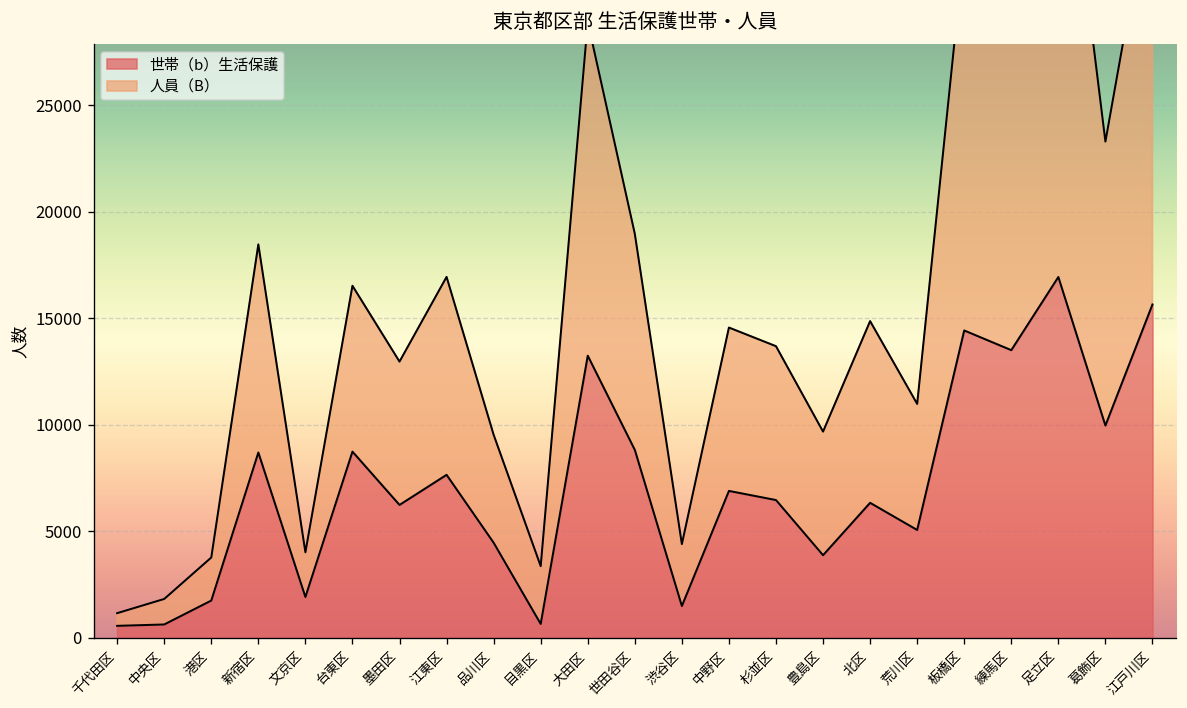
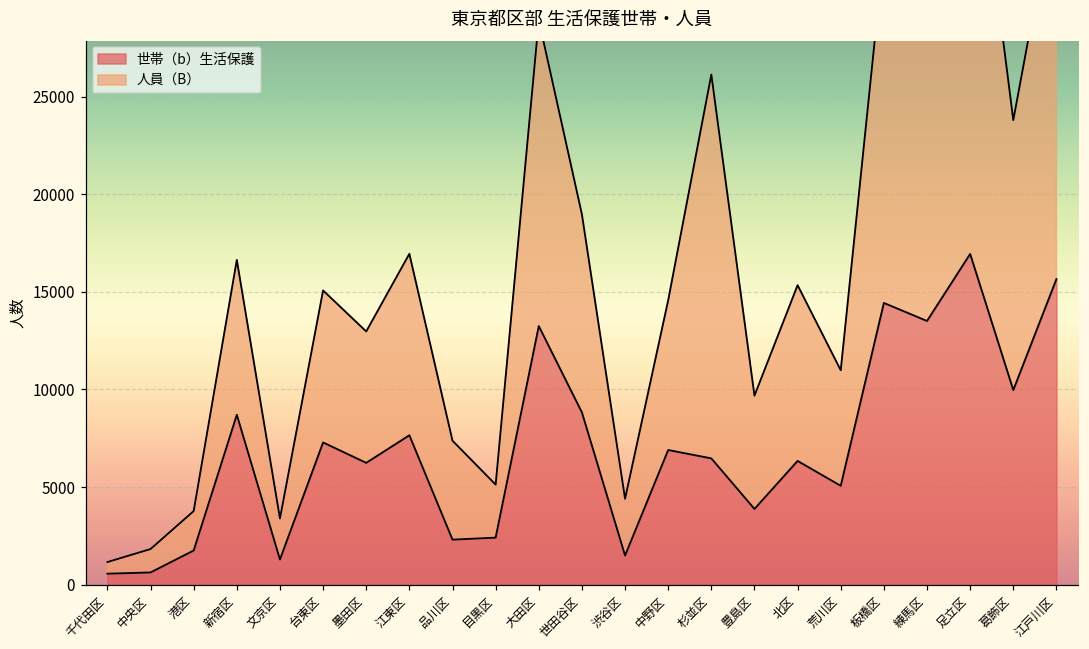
  {
    "世帯（b）生活保護": {
      "千代田区": 600,
      "中央区": 600,
      "港区": 1700,
      "新宿区": 8700,
-     "文京区": 1900,
-     "台東区": 8700,
+     "文京区": 1300,
+     "台東区": 7300,
      "墨田区": 6200,
      "江東区": 7700,
-     "品川区": 4500,
-     "目黒区": 700,
+     "品川区": 2300,
+     "目黒区": 2400,
      "大田区": 13200,
      "世田谷区": 8800,
      "渋谷区": 1500,
      "中野区": 6900,
      "杉並区": 6500,
      "豊島区": 3900,
      "北区": 6300,
      "荒川区": 5100,
      "板橋区": 14400,
      "練馬区": 13500,
      "足立区": 16900,
      "葛飾区": 10000,
      "江戸川区": 15700
    },
    "人員（B）": {
      "千代田区": 600,
      "中央区": 1200,
      "港区": 2000,
-     "新宿区": 9800,
+     "新宿区": 7900,
      "文京区": 2100,
      "台東区": 7800,
      "墨田区": 6700,
      "江東区": 9300,
      "品川区": 5100,
      "目黒区": 2700,
      "世田谷区": 10100,
      "渋谷区": 2900,
      "中野区": 7700,
-     "杉並区": 7200,
+     "杉並区": 19700,
      "豊島区": 5800,
-     "北区": 8500,
+     "北区": 9000,
      "荒川区": 5900,
-     "葛飾区": 13300
+     "葛飾区": 13800
    }
  }
